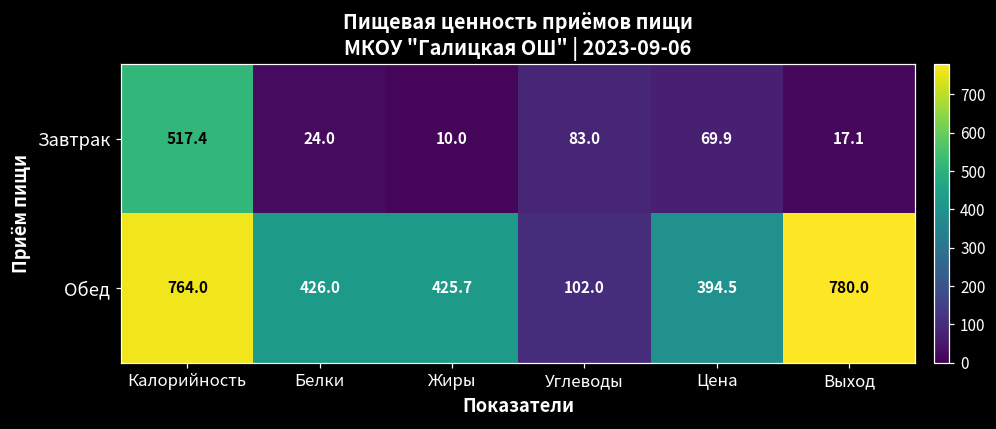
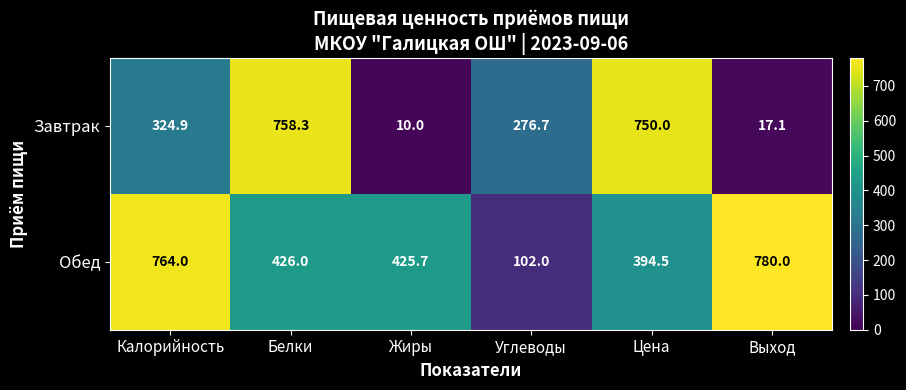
  {
    "Завтрак": {
-     "Калорийность": 517.4,
-     "Белки": 24.0,
+     "Калорийность": 324.9,
+     "Белки": 758.3,
      "Жиры": 10.0,
-     "Углеводы": 83.0,
-     "Цена": 69.9,
+     "Углеводы": 276.7,
+     "Цена": 750.0,
      "Выход": 17.1
    },
    "Обед": {
      "Калорийность": 764.0,
      "Белки": 426.0,
      "Жиры": 425.7,
      "Углеводы": 102.0,
      "Цена": 394.5,
      "Выход": 780.0
    }
  }
